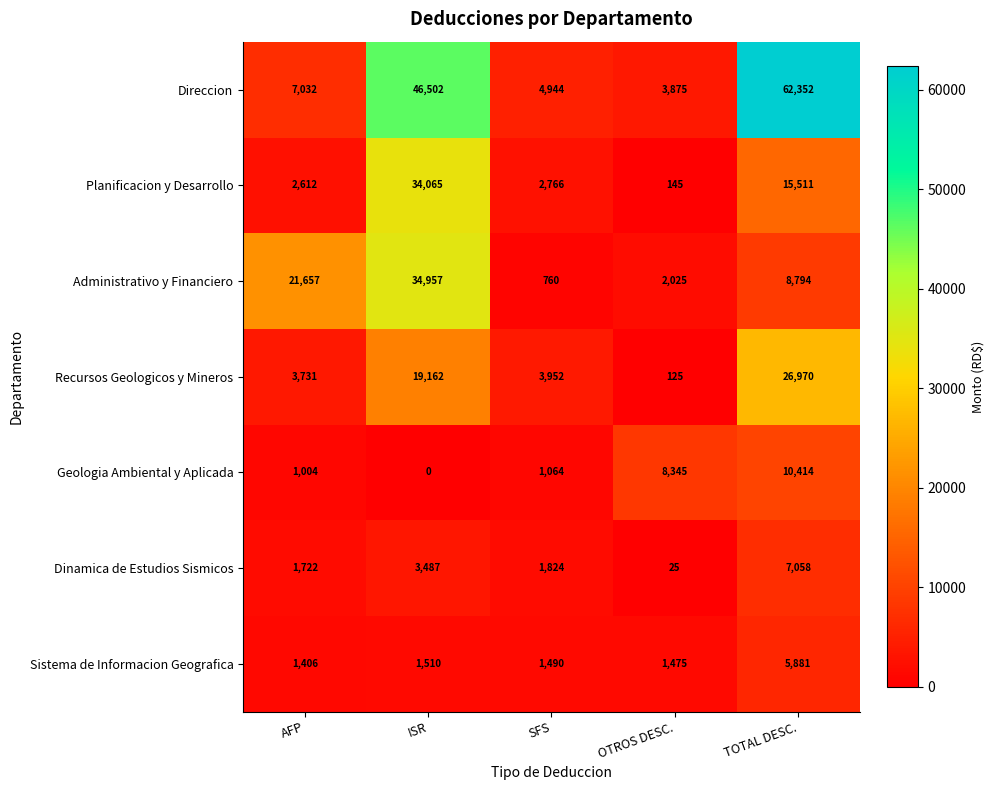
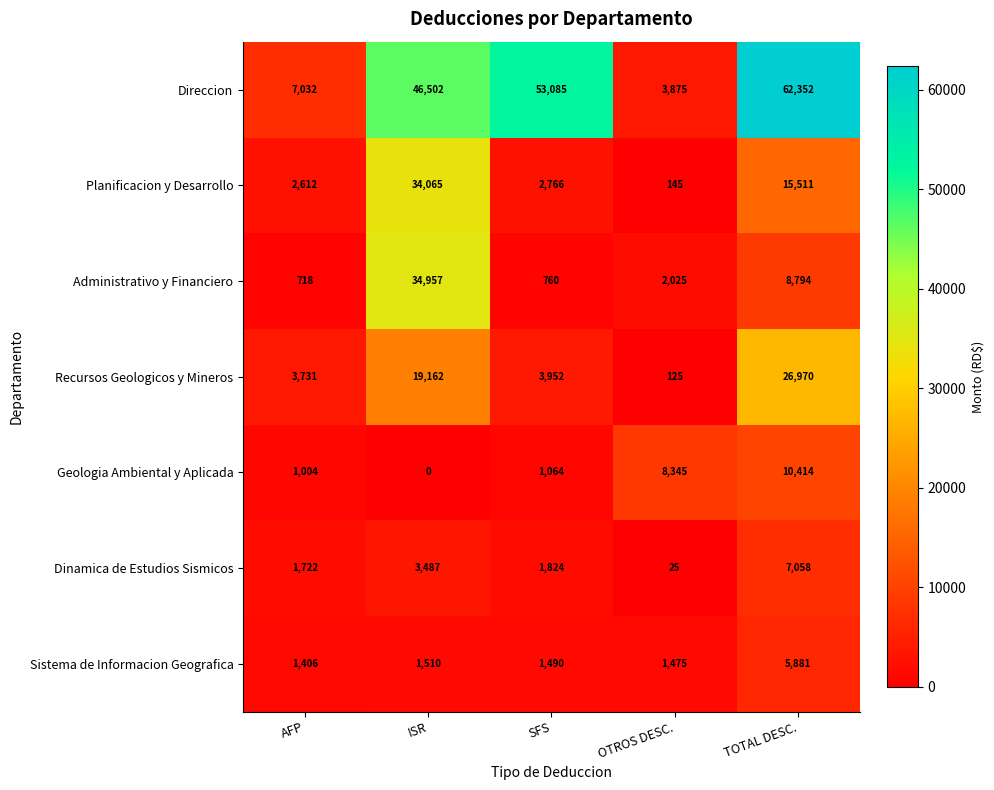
  {
    "Direccion": {
      "AFP": "7,032",
      "ISR": "46,502",
-     "SFS": "4,944",
+     "SFS": "53,085",
      "OTROS DESC.": "3,875",
      "TOTAL DESC.": "62,352"
    },
    "Planificacion y Desarrollo": {
      "AFP": "2,612",
      "ISR": "34,065",
      "SFS": "2,766",
      "OTROS DESC.": "145",
      "TOTAL DESC.": "15,511"
    },
    "Administrativo y Financiero": {
-     "AFP": "21,657",
+     "AFP": "718",
      "ISR": "34,957",
      "SFS": "760",
      "OTROS DESC.": "2,025",
      "TOTAL DESC.": "8,794"
    },
    "Recursos Geologicos y Mineros": {
      "AFP": "3,731",
      "ISR": "19,162",
      "SFS": "3,952",
      "OTROS DESC.": "125",
      "TOTAL DESC.": "26,970"
    },
    "Geologia Ambiental y Aplicada": {
      "AFP": "1,004",
      "ISR": "0",
      "SFS": "1,064",
      "OTROS DESC.": "8,345",
      "TOTAL DESC.": "10,414"
    },
    "Dinamica de Estudios Sismicos": {
      "AFP": "1,722",
      "ISR": "3,487",
      "SFS": "1,824",
      "OTROS DESC.": "25",
      "TOTAL DESC.": "7,058"
    },
    "Sistema de Informacion Geografica": {
      "AFP": "1,406",
      "ISR": "1,510",
      "SFS": "1,490",
      "OTROS DESC.": "1,475",
      "TOTAL DESC.": "5,881"
    }
  }
